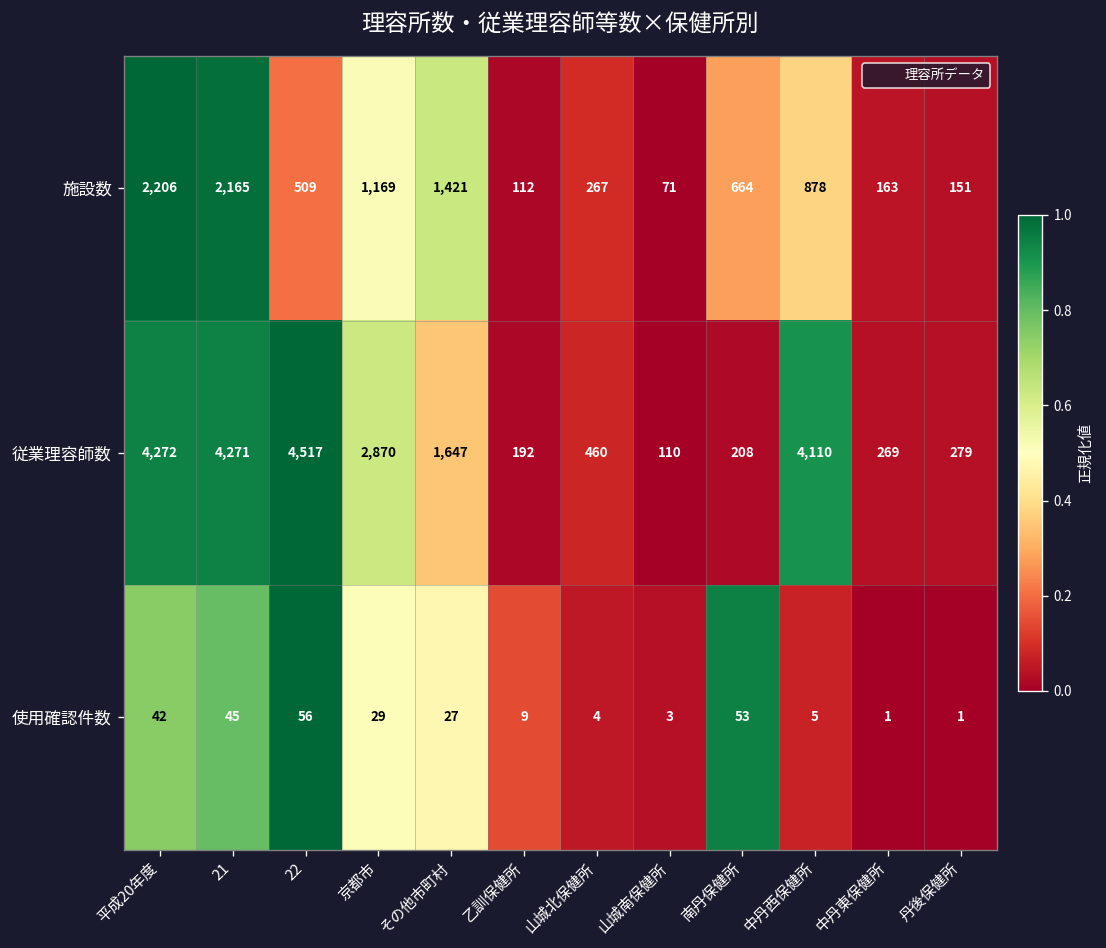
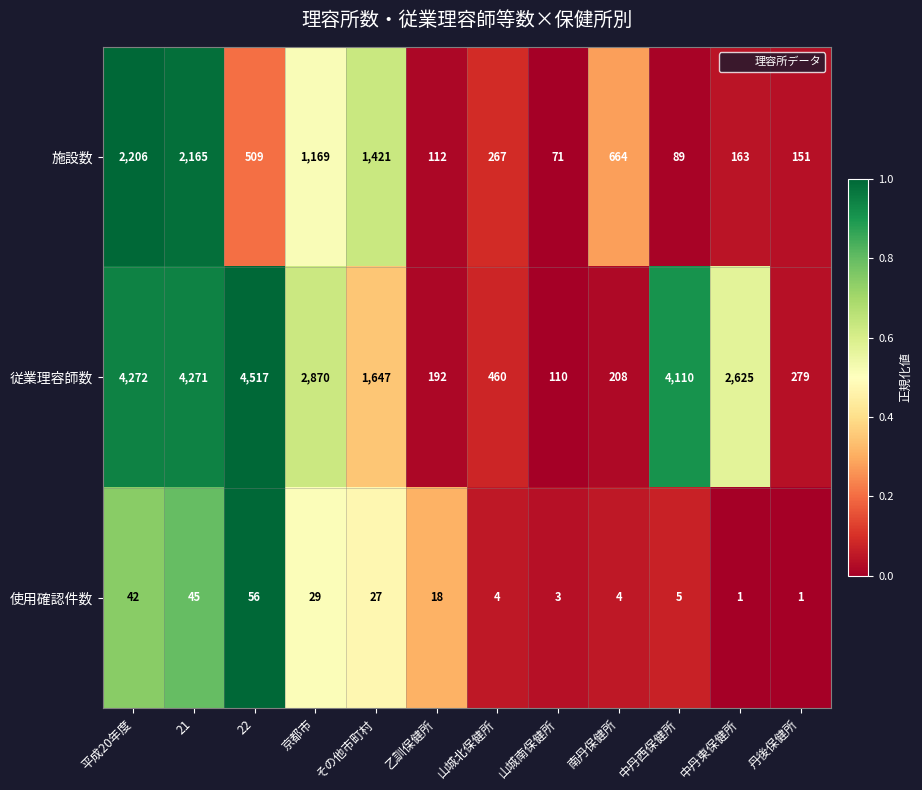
  {
    "施設数": {
      "平成20年度": "2,206",
      "21": "2,165",
      "22": "509",
      "京都市": "1,169",
      "その他市町村": "1,421",
      "乙訓保健所": "112",
      "山城北保健所": "267",
      "山城南保健所": "71",
      "南丹保健所": "664",
-     "中丹西保健所": "878",
+     "中丹西保健所": "89",
      "中丹東保健所": "163",
      "丹後保健所": "151"
    },
    "従業理容師数": {
      "平成20年度": "4,272",
      "21": "4,271",
      "22": "4,517",
      "京都市": "2,870",
      "その他市町村": "1,647",
      "乙訓保健所": "192",
      "山城北保健所": "460",
      "山城南保健所": "110",
      "南丹保健所": "208",
      "中丹西保健所": "4,110",
-     "中丹東保健所": "269",
+     "中丹東保健所": "2,625",
      "丹後保健所": "279"
    },
    "使用確認件数": {
      "平成20年度": "42",
      "21": "45",
      "22": "56",
      "京都市": "29",
      "その他市町村": "27",
-     "乙訓保健所": "9",
+     "乙訓保健所": "18",
      "山城北保健所": "4",
      "山城南保健所": "3",
-     "南丹保健所": "53",
+     "南丹保健所": "4",
      "中丹西保健所": "5",
      "中丹東保健所": "1",
      "丹後保健所": "1"
    }
  }
